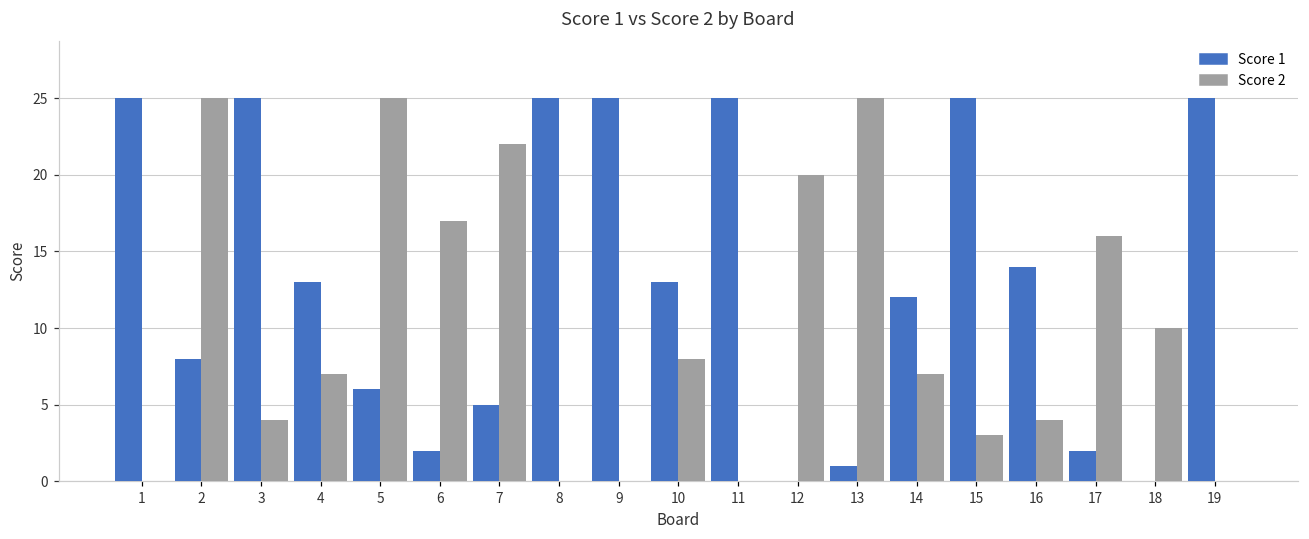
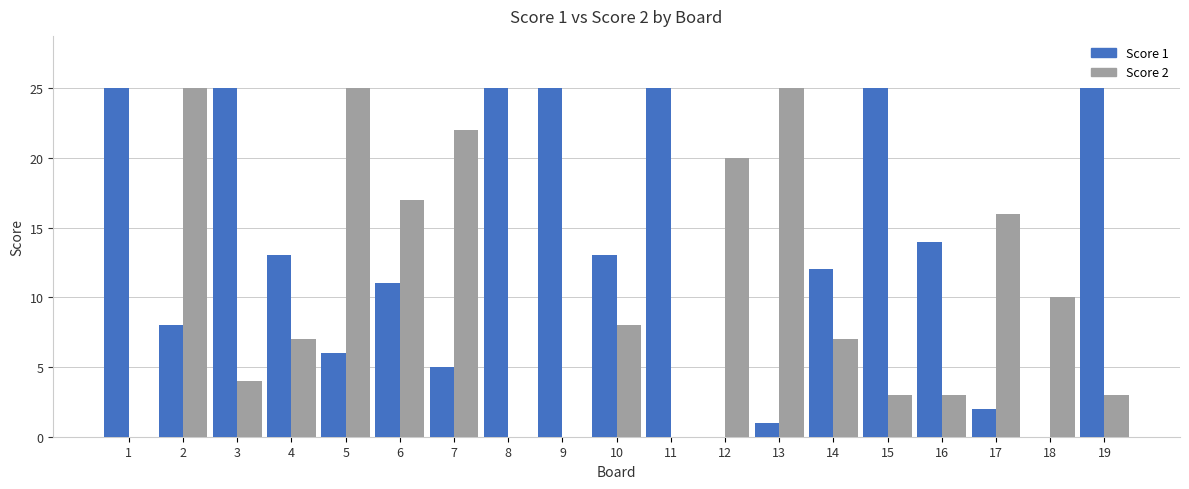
  {
    "Score 1": {
      "1": 25,
      "2": 8,
      "3": 25,
      "4": 13,
      "5": 6,
-     "6": 2,
+     "6": 11,
      "7": 5,
      "8": 25,
      "9": 25,
      "10": 13,
      "11": 25,
      "12": 0,
      "13": 1,
      "14": 12,
      "15": 25,
      "16": 14,
      "17": 2,
      "18": 0,
      "19": 25
    },
    "Score 2": {
      "1": 0,
      "2": 25,
      "3": 4,
      "4": 7,
      "5": 25,
      "6": 17,
      "7": 22,
      "8": 0,
      "9": 0,
      "10": 8,
      "11": 0,
      "12": 20,
      "13": 25,
      "14": 7,
      "15": 3,
-     "16": 4,
+     "16": 3,
      "17": 16,
      "18": 10,
-     "19": 0
+     "19": 3
    }
  }
